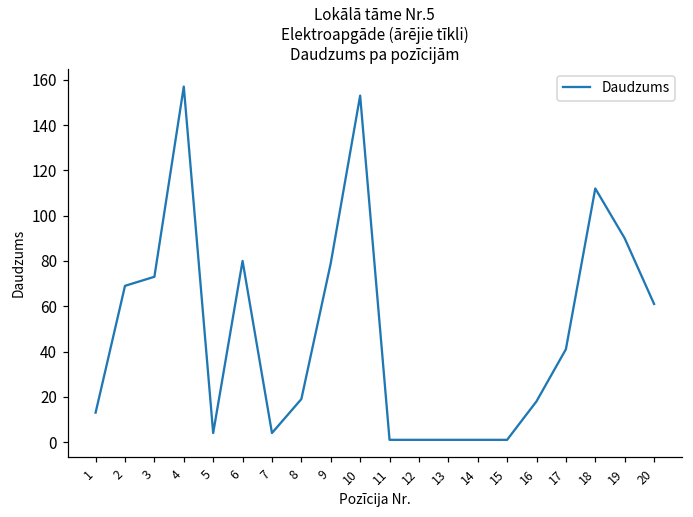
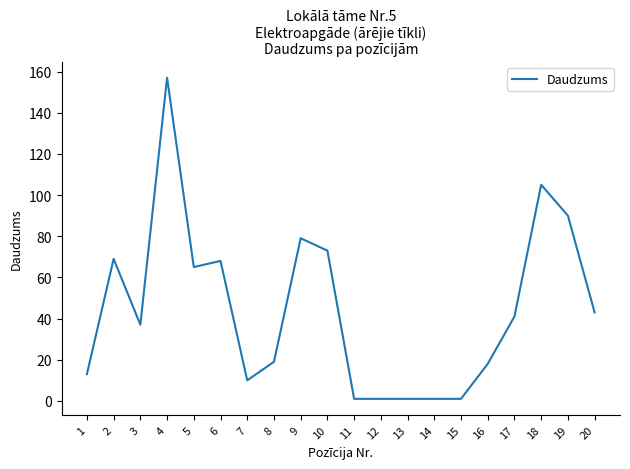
  {
    "1": 13,
    "2": 69,
-   "3": 73,
+   "3": 37,
    "4": 157,
-   "5": 4,
-   "6": 80,
-   "7": 4,
+   "5": 65,
+   "6": 68,
+   "7": 10,
    "8": 19,
    "9": 79,
-   "10": 153,
+   "10": 73,
    "11": 1,
    "12": 1,
    "13": 1,
    "14": 1,
    "15": 1,
    "16": 18,
    "17": 41,
-   "18": 112,
+   "18": 105,
    "19": 90,
-   "20": 61
+   "20": 43
  }
